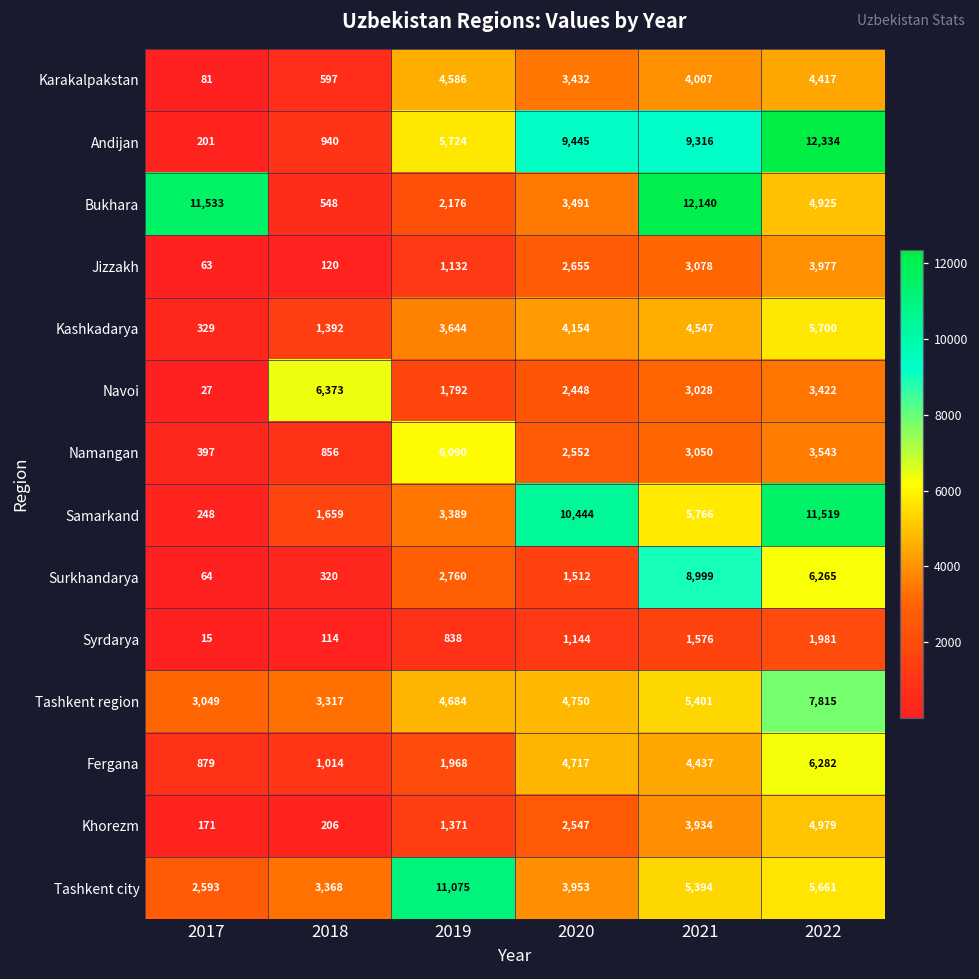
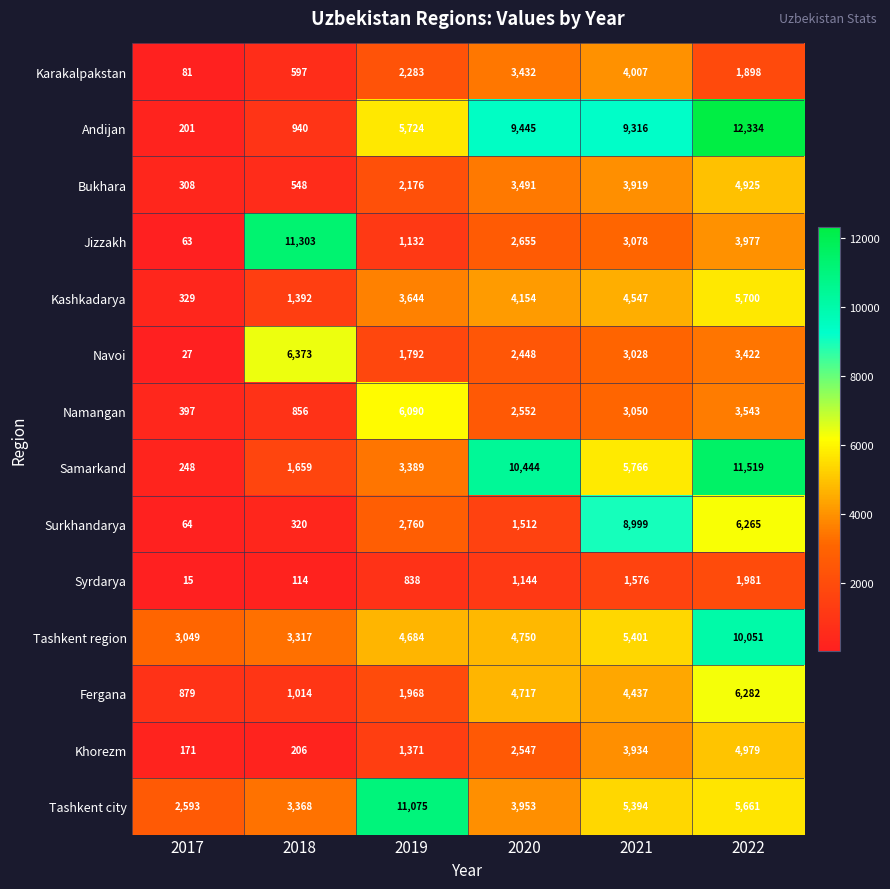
  {
    "Karakalpakstan": {
      "2017": "81",
      "2018": "597",
-     "2019": "4,586",
+     "2019": "2,283",
      "2020": "3,432",
      "2021": "4,007",
-     "2022": "4,417"
+     "2022": "1,898"
    },
    "Andijan": {
      "2017": "201",
      "2018": "940",
      "2019": "5,724",
      "2020": "9,445",
      "2021": "9,316",
      "2022": "12,334"
    },
    "Bukhara": {
-     "2017": "11,533",
+     "2017": "308",
      "2018": "548",
      "2019": "2,176",
      "2020": "3,491",
-     "2021": "12,140",
+     "2021": "3,919",
      "2022": "4,925"
    },
    "Jizzakh": {
      "2017": "63",
-     "2018": "120",
+     "2018": "11,303",
      "2019": "1,132",
      "2020": "2,655",
      "2021": "3,078",
      "2022": "3,977"
    },
    "Kashkadarya": {
      "2017": "329",
      "2018": "1,392",
      "2019": "3,644",
      "2020": "4,154",
      "2021": "4,547",
      "2022": "5,700"
    },
    "Navoi": {
      "2017": "27",
      "2018": "6,373",
      "2019": "1,792",
      "2020": "2,448",
      "2021": "3,028",
      "2022": "3,422"
    },
    "Namangan": {
      "2017": "397",
      "2018": "856",
      "2019": "6,090",
      "2020": "2,552",
      "2021": "3,050",
      "2022": "3,543"
    },
    "Samarkand": {
      "2017": "248",
      "2018": "1,659",
      "2019": "3,389",
      "2020": "10,444",
      "2021": "5,766",
      "2022": "11,519"
    },
    "Surkhandarya": {
      "2017": "64",
      "2018": "320",
      "2019": "2,760",
      "2020": "1,512",
      "2021": "8,999",
      "2022": "6,265"
    },
    "Syrdarya": {
      "2017": "15",
      "2018": "114",
      "2019": "838",
      "2020": "1,144",
      "2021": "1,576",
      "2022": "1,981"
    },
    "Tashkent region": {
      "2017": "3,049",
      "2018": "3,317",
      "2019": "4,684",
      "2020": "4,750",
      "2021": "5,401",
-     "2022": "7,815"
+     "2022": "10,051"
    },
    "Fergana": {
      "2017": "879",
      "2018": "1,014",
      "2019": "1,968",
      "2020": "4,717",
      "2021": "4,437",
      "2022": "6,282"
    },
    "Khorezm": {
      "2017": "171",
      "2018": "206",
      "2019": "1,371",
      "2020": "2,547",
      "2021": "3,934",
      "2022": "4,979"
    },
    "Tashkent city": {
      "2017": "2,593",
      "2018": "3,368",
      "2019": "11,075",
      "2020": "3,953",
      "2021": "5,394",
      "2022": "5,661"
    }
  }
